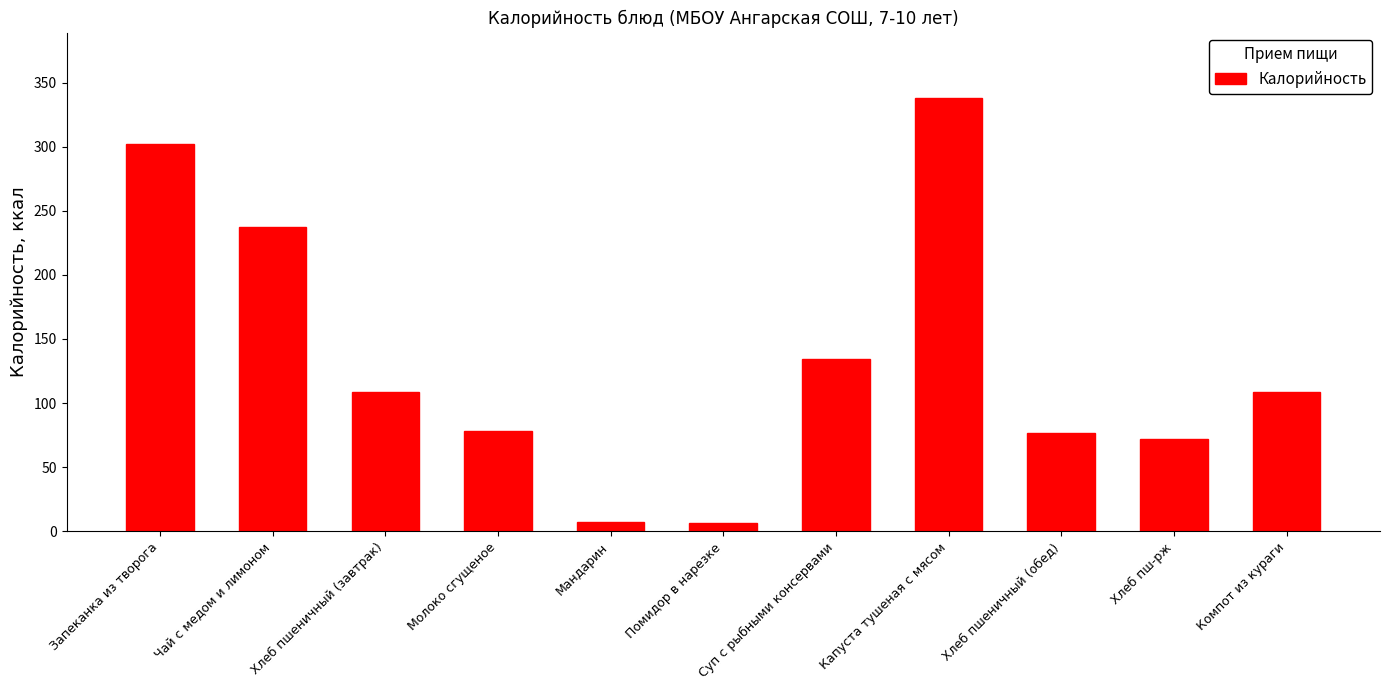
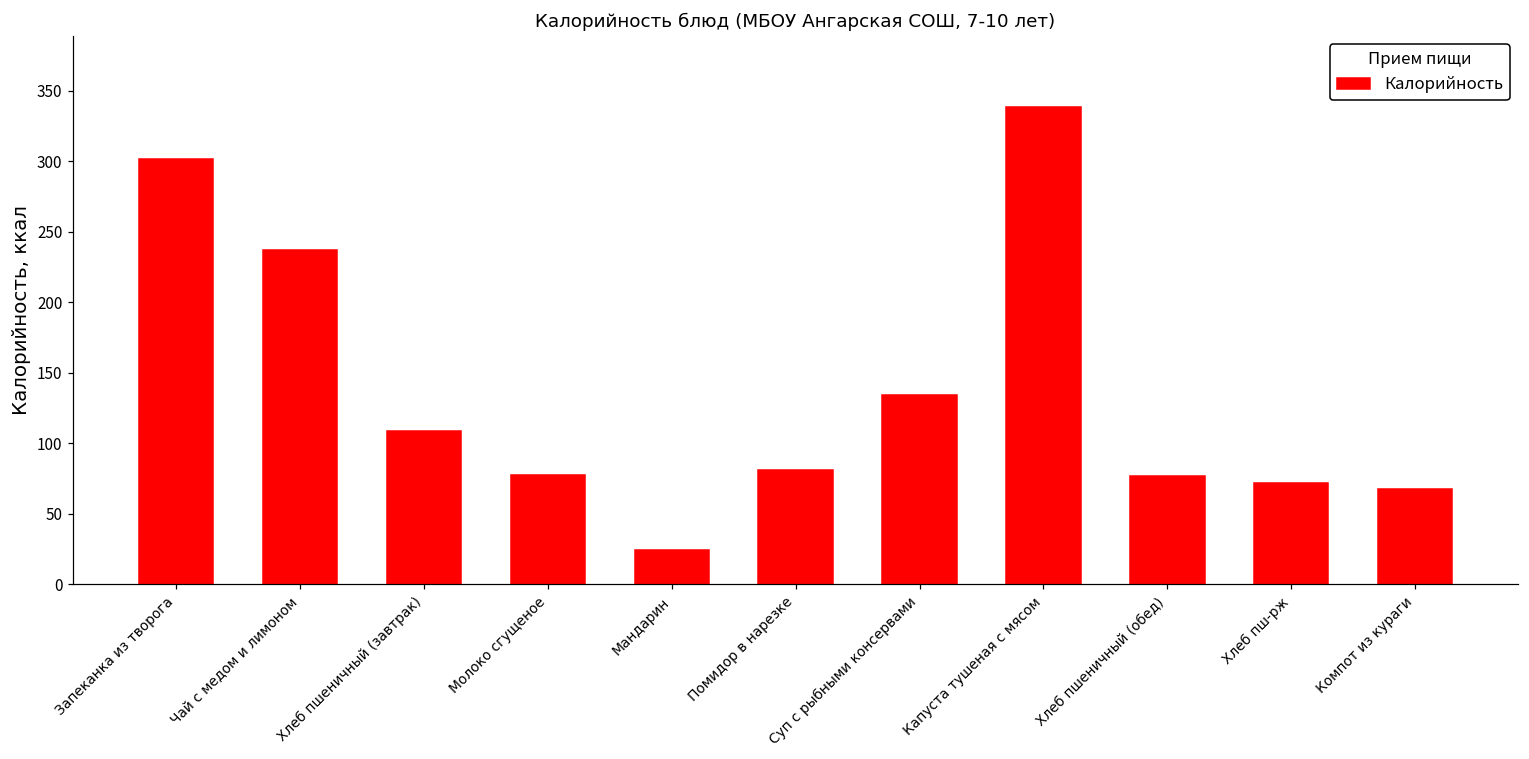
  {
    "Запеканка из творога": 302,
    "Чай с медом и лимоном": 237,
    "Хлеб пшеничный (завтрак)": 109,
    "Молоко сгущеное": 78,
-   "Мандарин": 7,
-   "Помидор в нарезке": 6,
+   "Мандарин": 25,
+   "Помидор в нарезке": 81,
    "Суп с рыбными консервами": 135,
    "Капуста тушеная с мясом": 338,
    "Хлеб пшеничный (обед)": 77,
    "Хлеб пш-рж": 72,
-   "Компот из кураги": 109
+   "Компот из кураги": 68
  }
